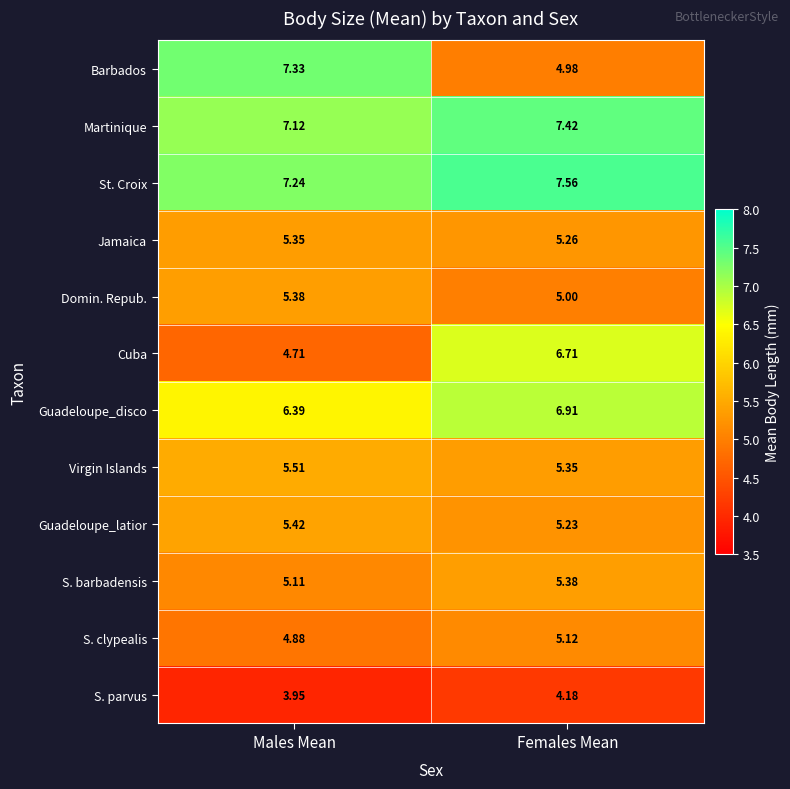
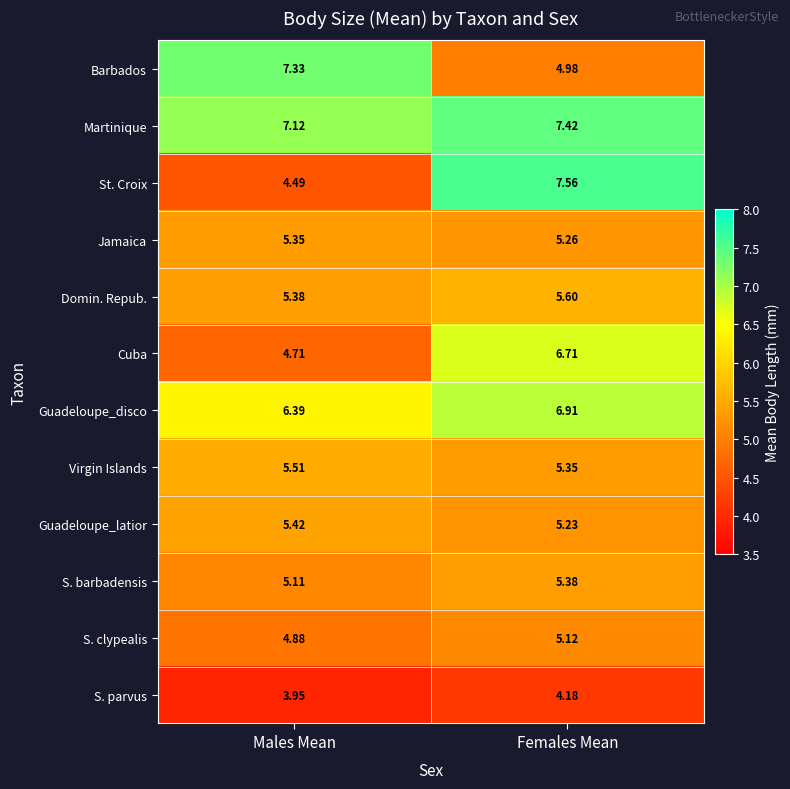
  {
    "Barbados": {
      "Males Mean": 7.33,
      "Females Mean": 4.98
    },
    "Martinique": {
      "Males Mean": 7.12,
      "Females Mean": 7.42
    },
    "St. Croix": {
-     "Males Mean": 7.24,
+     "Males Mean": 4.49,
      "Females Mean": 7.56
    },
    "Jamaica": {
      "Males Mean": 5.35,
      "Females Mean": 5.26
    },
    "Domin. Repub.": {
      "Males Mean": 5.38,
-     "Females Mean": 5.00
+     "Females Mean": 5.60
    },
    "Cuba": {
      "Males Mean": 4.71,
      "Females Mean": 6.71
    },
    "Guadeloupe_disco": {
      "Males Mean": 6.39,
      "Females Mean": 6.91
    },
    "Virgin Islands": {
      "Males Mean": 5.51,
      "Females Mean": 5.35
    },
    "Guadeloupe_latior": {
      "Males Mean": 5.42,
      "Females Mean": 5.23
    },
    "S. barbadensis": {
      "Males Mean": 5.11,
      "Females Mean": 5.38
    },
    "S. clypealis": {
      "Males Mean": 4.88,
      "Females Mean": 5.12
    },
    "S. parvus": {
      "Males Mean": 3.95,
      "Females Mean": 4.18
    }
  }
